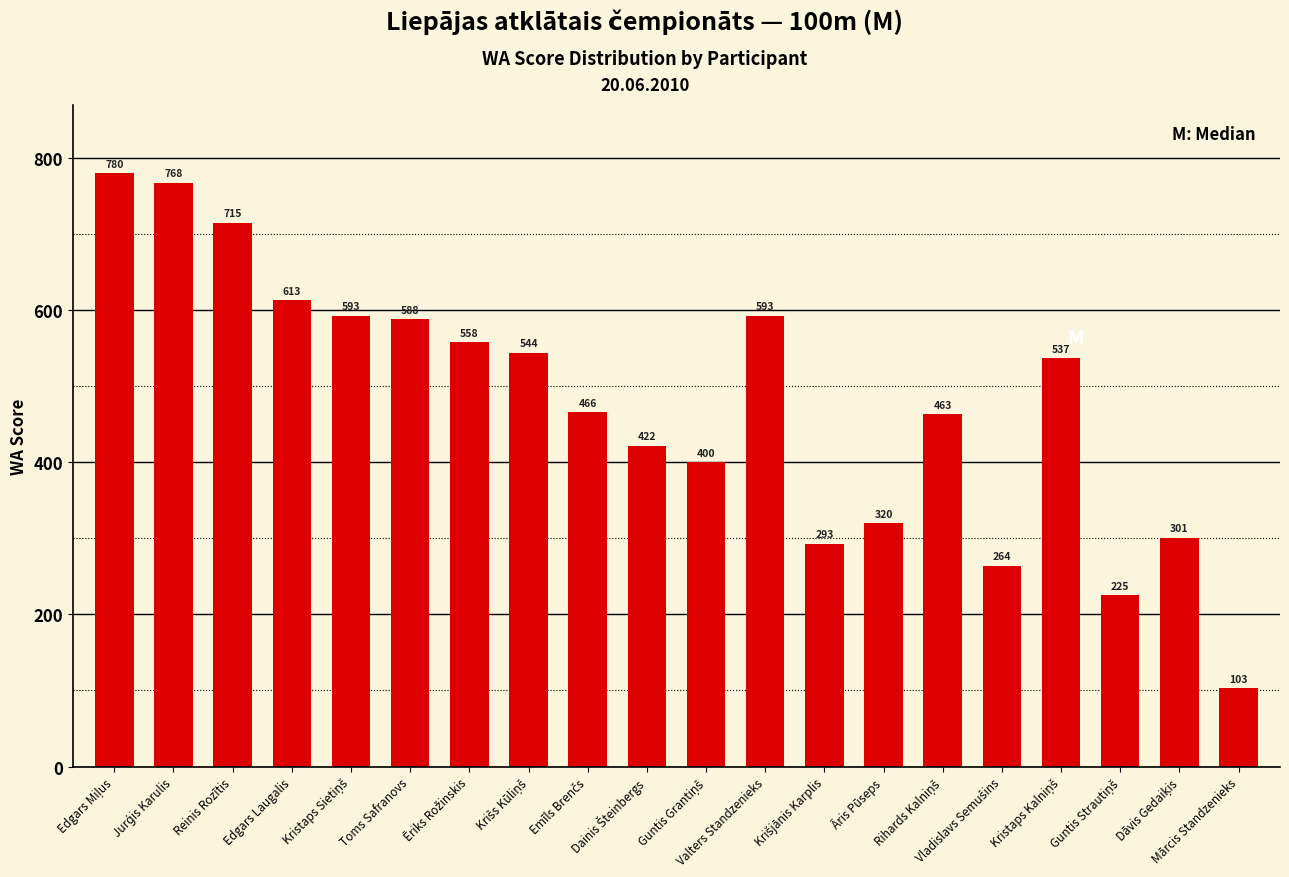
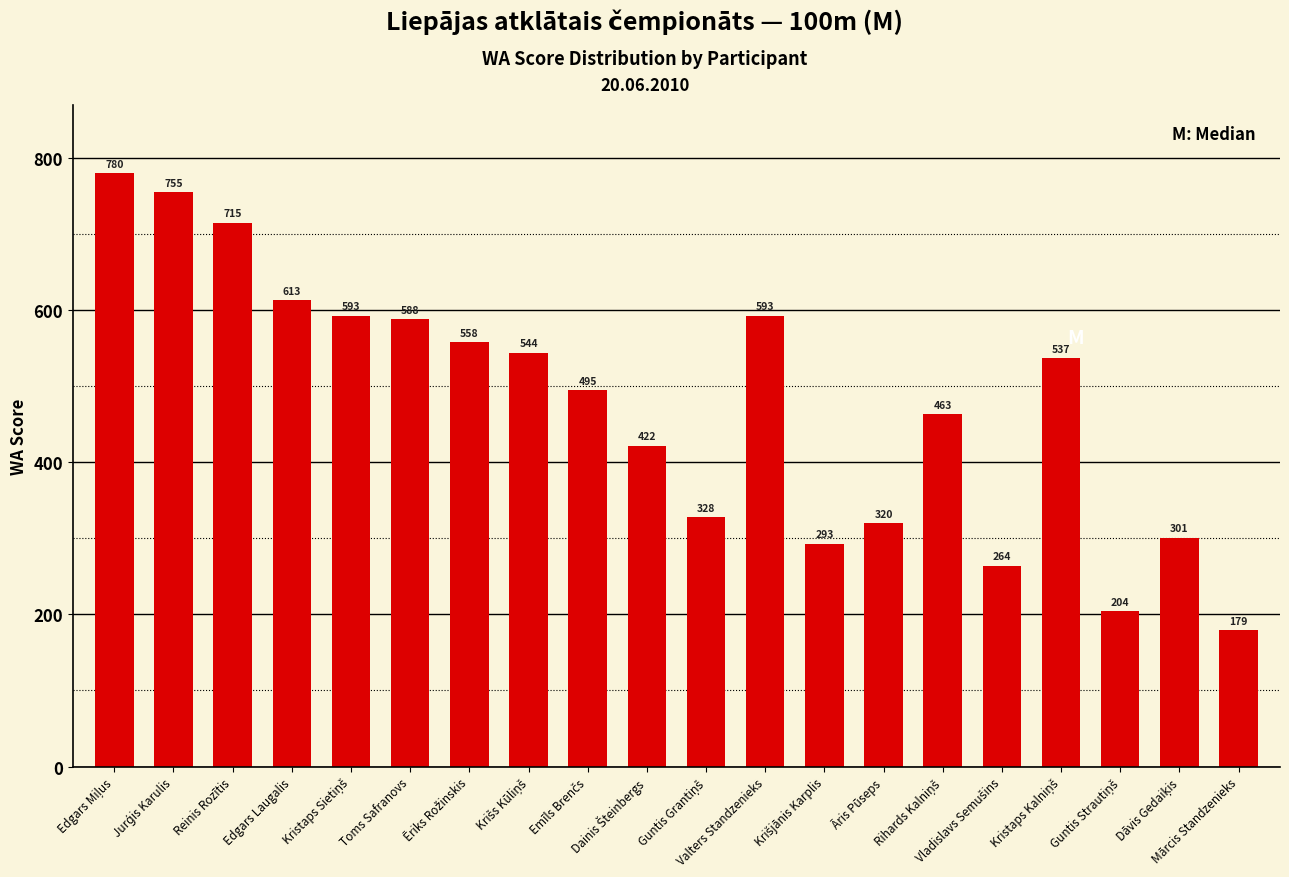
  {
    "Edgars Miļus": 780,
-   "Jurģis Karulis": 768,
+   "Jurģis Karulis": 755,
    "Reinis Rozītis": 715,
    "Edgars Laugalis": 613,
    "Kristaps Sietiņš": 593,
    "Toms Safranovs": 588,
    "Ēriks Rožinskis": 558,
    "Krišs Kūliņš": 544,
-   "Emīls Brenčs": 466,
+   "Emīls Brenčs": 495,
    "Dainis Šteinbergs": 422,
-   "Guntis Grantiņš": 400,
+   "Guntis Grantiņš": 328,
    "Valters Standzenieks": 593,
    "Krišjānis Karplis": 293,
    "Āris Pūseps": 320,
    "Rihards Kalniņš": 463,
    "Vladislavs Semušins": 264,
    "Kristaps Kalniņš": 537,
-   "Guntis Strautiņš": 225,
+   "Guntis Strautiņš": 204,
    "Dāvis Gedaiķis": 301,
-   "Mārcis Standzenieks": 103
+   "Mārcis Standzenieks": 179
  }
